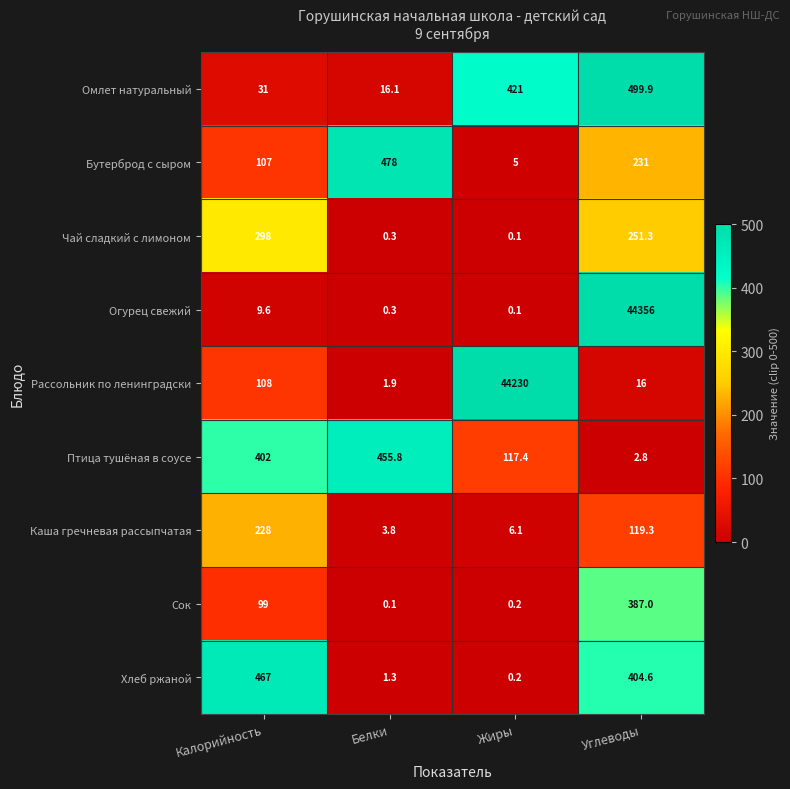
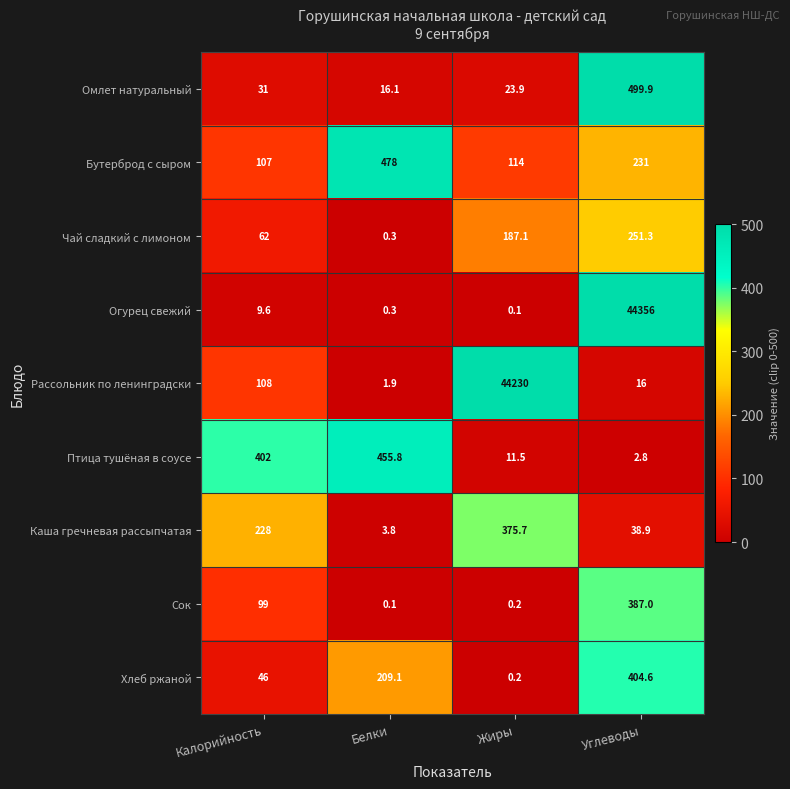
  {
    "Омлет натуральный": {
      "Калорийность": 31,
      "Белки": 16.1,
-     "Жиры": 421,
+     "Жиры": 23.9,
      "Углеводы": 499.9
    },
    "Бутерброд с сыром": {
      "Калорийность": 107,
      "Белки": 478,
-     "Жиры": 5,
+     "Жиры": 114,
      "Углеводы": 231
    },
    "Чай сладкий с лимоном": {
-     "Калорийность": 298,
+     "Калорийность": 62,
      "Белки": 0.3,
-     "Жиры": 0.1,
+     "Жиры": 187.1,
      "Углеводы": 251.3
    },
    "Огурец свежий": {
      "Калорийность": 9.6,
      "Белки": 0.3,
      "Жиры": 0.1,
      "Углеводы": 44356
    },
    "Рассольник по ленинградски": {
      "Калорийность": 108,
      "Белки": 1.9,
      "Жиры": 44230,
      "Углеводы": 16
    },
    "Птица тушёная в соусе": {
      "Калорийность": 402,
      "Белки": 455.8,
-     "Жиры": 117.4,
+     "Жиры": 11.5,
      "Углеводы": 2.8
    },
    "Каша гречневая рассыпчатая": {
      "Калорийность": 228,
      "Белки": 3.8,
-     "Жиры": 6.1,
-     "Углеводы": 119.3
+     "Жиры": 375.7,
+     "Углеводы": 38.9
    },
    "Сок": {
      "Калорийность": 99,
      "Белки": 0.1,
      "Жиры": 0.2,
      "Углеводы": 387.0
    },
    "Хлеб ржаной": {
-     "Калорийность": 467,
-     "Белки": 1.3,
+     "Калорийность": 46,
+     "Белки": 209.1,
      "Жиры": 0.2,
      "Углеводы": 404.6
    }
  }
